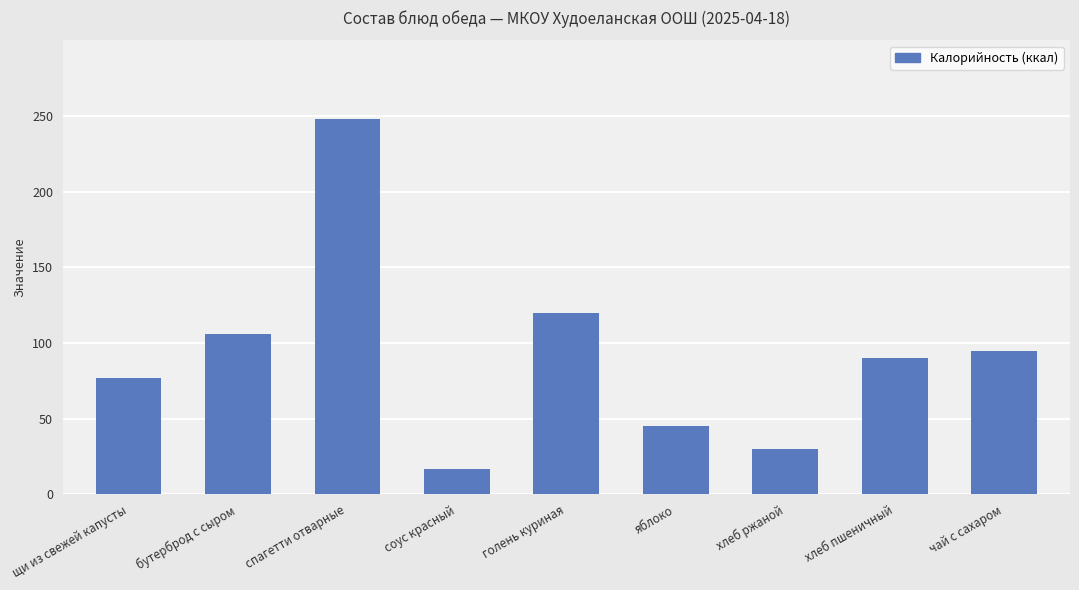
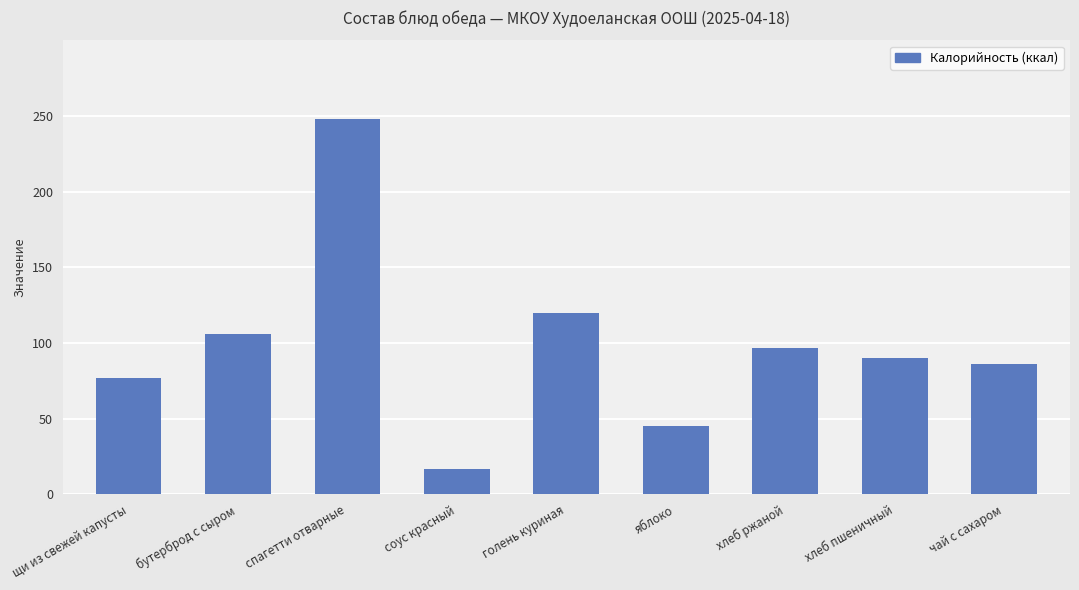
  {
    "щи из свежей капусты": 77,
    "бутерброд с сыром": 106,
    "спагетти отварные": 248,
    "соус красный": 17,
    "голень куриная": 120,
    "яблоко": 45,
-   "хлеб ржаной": 30,
+   "хлеб ржаной": 97,
    "хлеб пшеничный": 90,
-   "чай с сахаром": 95
+   "чай с сахаром": 86
  }
